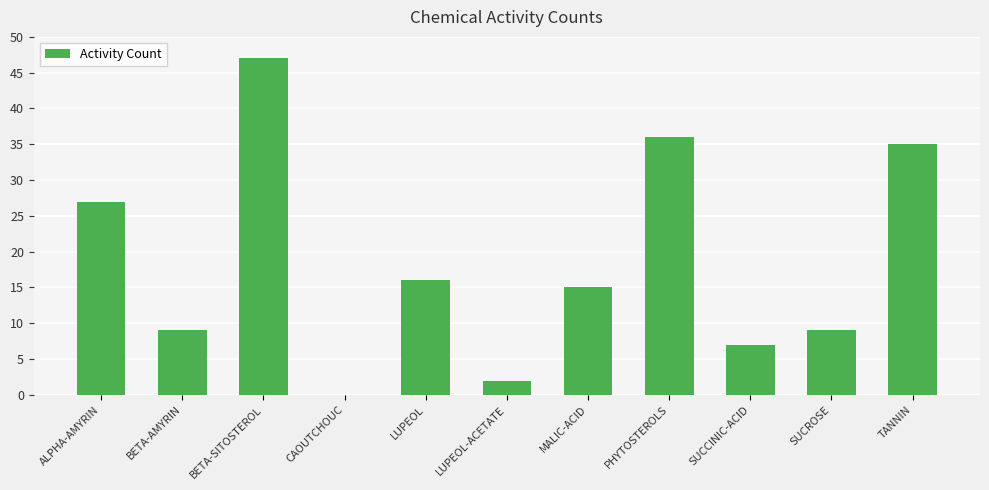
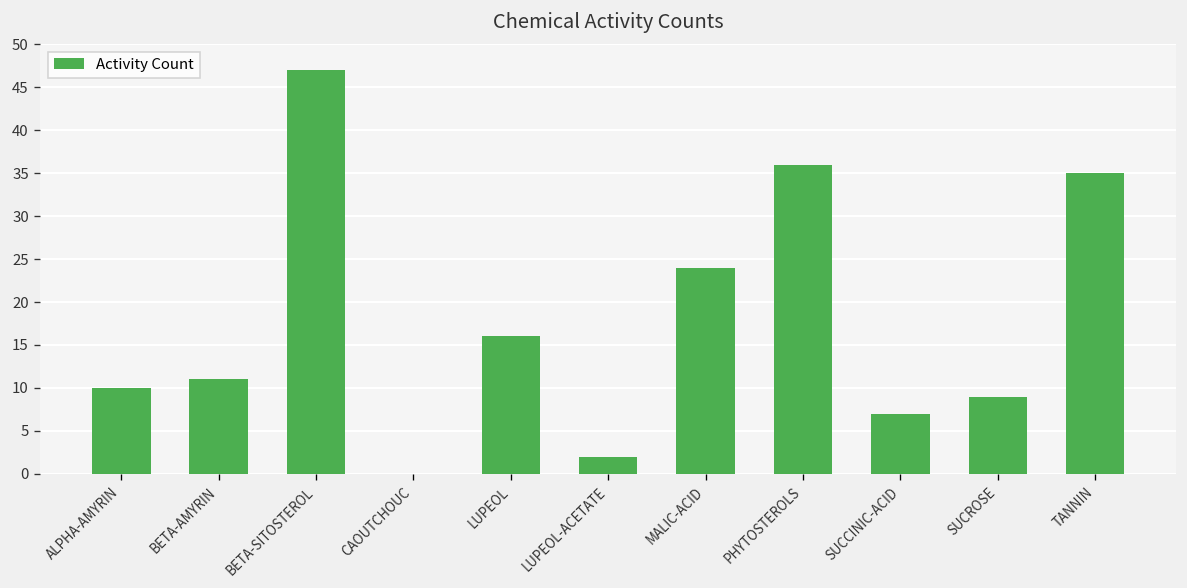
  {
-   "ALPHA-AMYRIN": 27,
-   "BETA-AMYRIN": 9,
+   "ALPHA-AMYRIN": 10,
+   "BETA-AMYRIN": 11,
    "BETA-SITOSTEROL": 47,
    "CAOUTCHOUC": 0,
    "LUPEOL": 16,
    "LUPEOL-ACETATE": 2,
-   "MALIC-ACID": 15,
+   "MALIC-ACID": 24,
    "PHYTOSTEROLS": 36,
    "SUCCINIC-ACID": 7,
    "SUCROSE": 9,
    "TANNIN": 35
  }
